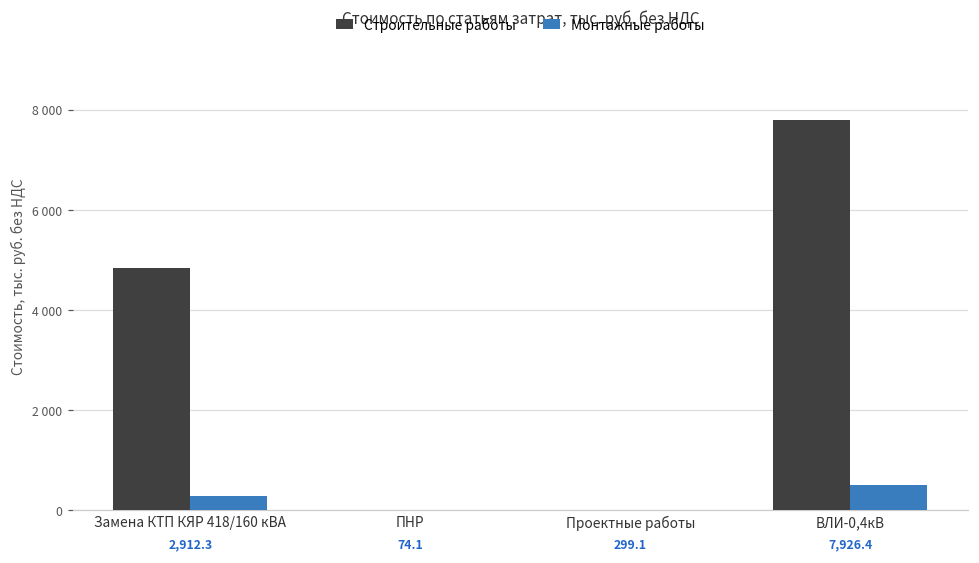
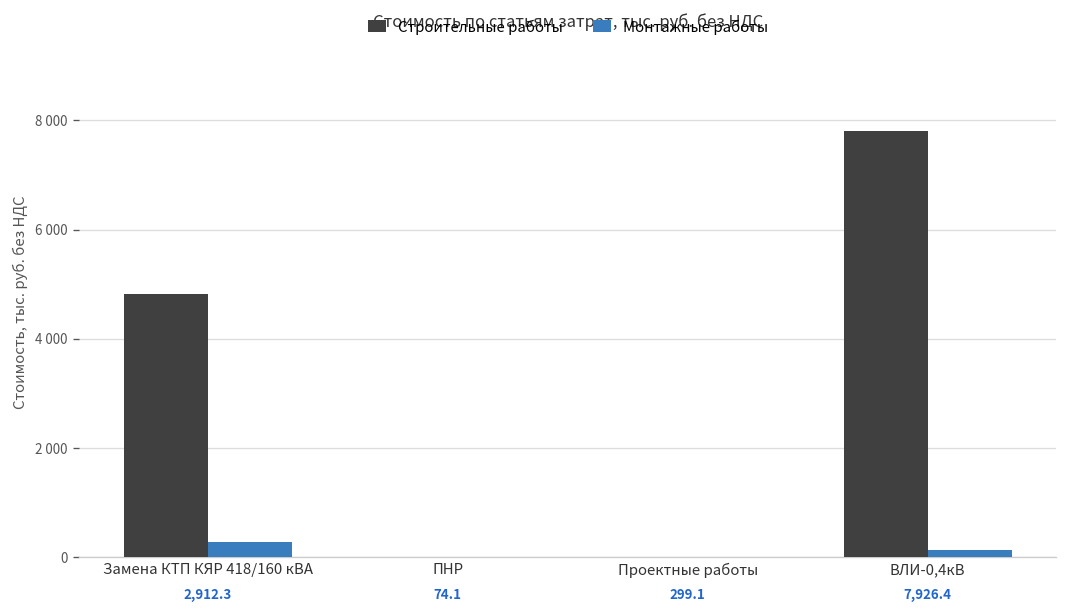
  {
    "Строительные работы": {
      "Замена КТП КЯР 418/160 кВА": 4800,
      "ПНР": 0,
      "Проектные работы": 0,
      "ВЛИ-0,4кВ": 7800
    },
    "Монтажные работы": {
      "Замена КТП КЯР 418/160 кВА": 300,
      "ПНР": 0,
      "Проектные работы": 0,
-     "ВЛИ-0,4кВ": 500
+     "ВЛИ-0,4кВ": 100
    }
  }
